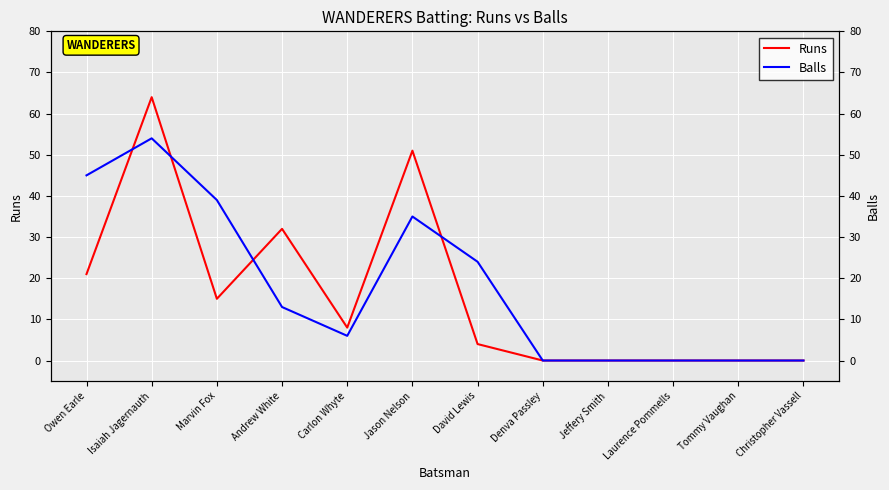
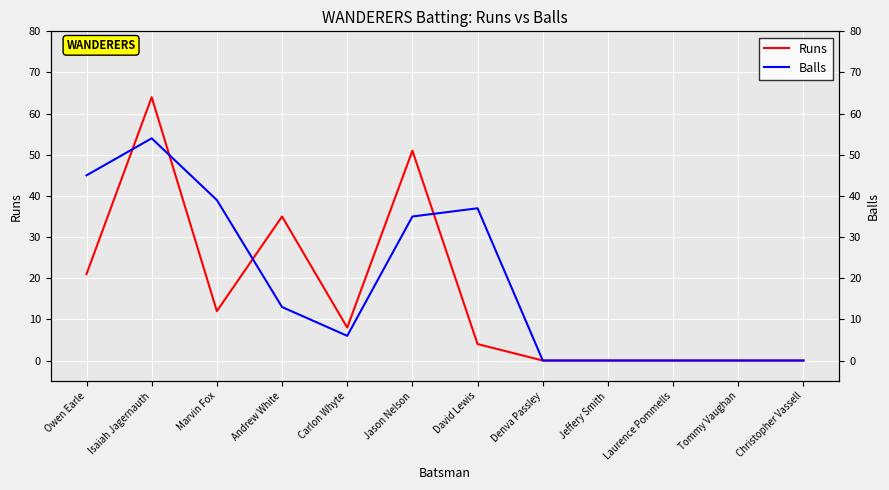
  {
    "Runs": {
      "Owen Earle": 21,
      "Isaiah Jagernauth": 64,
-     "Marvin Fox": 15,
-     "Andrew White": 32,
+     "Marvin Fox": 12,
+     "Andrew White": 35,
      "Carlon Whyte": 8,
      "Jason Nelson": 51,
      "David Lewis": 4,
      "Denva Passley": 0,
      "Jeffery Smith": 0,
      "Laurence Pommells": 0,
      "Tommy Vaughan": 0,
      "Christopher Vassell": 0
    },
    "Balls": {
      "Owen Earle": 45,
      "Isaiah Jagernauth": 54,
      "Marvin Fox": 39,
      "Andrew White": 13,
      "Carlon Whyte": 6,
      "Jason Nelson": 35,
-     "David Lewis": 24,
+     "David Lewis": 37,
      "Denva Passley": 0,
      "Jeffery Smith": 0,
      "Laurence Pommells": 0,
      "Tommy Vaughan": 0,
      "Christopher Vassell": 0
    }
  }
